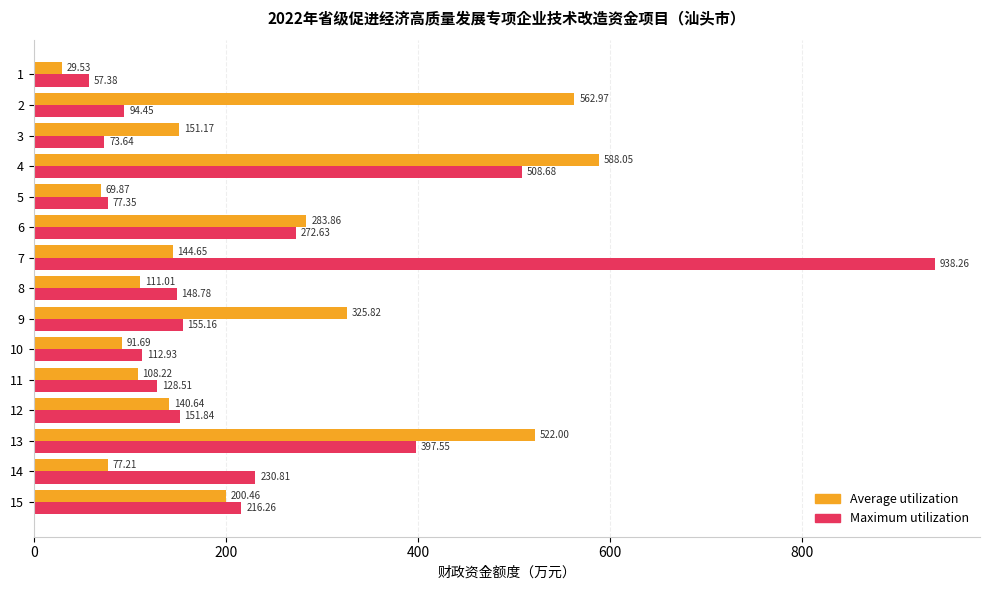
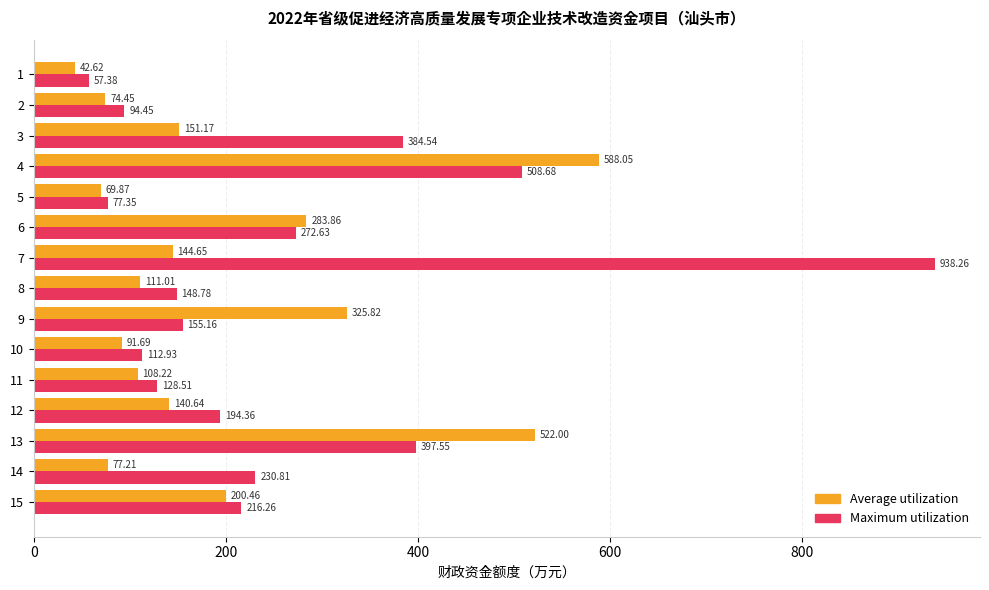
  {
    "Average utilization": {
-     "1": 29.53,
-     "2": 562.97,
+     "1": 42.62,
+     "2": 74.45,
      "3": 151.17,
      "4": 588.05,
      "5": 69.87,
      "6": 283.86,
      "7": 144.65,
      "8": 111.01,
      "9": 325.82,
      "10": 91.69,
      "11": 108.22,
      "12": 140.64,
      "13": 522.00,
      "14": 77.21,
      "15": 200.46
    },
    "Maximum utilization": {
      "1": 57.38,
      "2": 94.45,
-     "3": 73.64,
+     "3": 384.54,
      "4": 508.68,
      "5": 77.35,
      "6": 272.63,
      "7": 938.26,
      "8": 148.78,
      "9": 155.16,
      "10": 112.93,
      "11": 128.51,
-     "12": 151.84,
+     "12": 194.36,
      "13": 397.55,
      "14": 230.81,
      "15": 216.26
    }
  }
